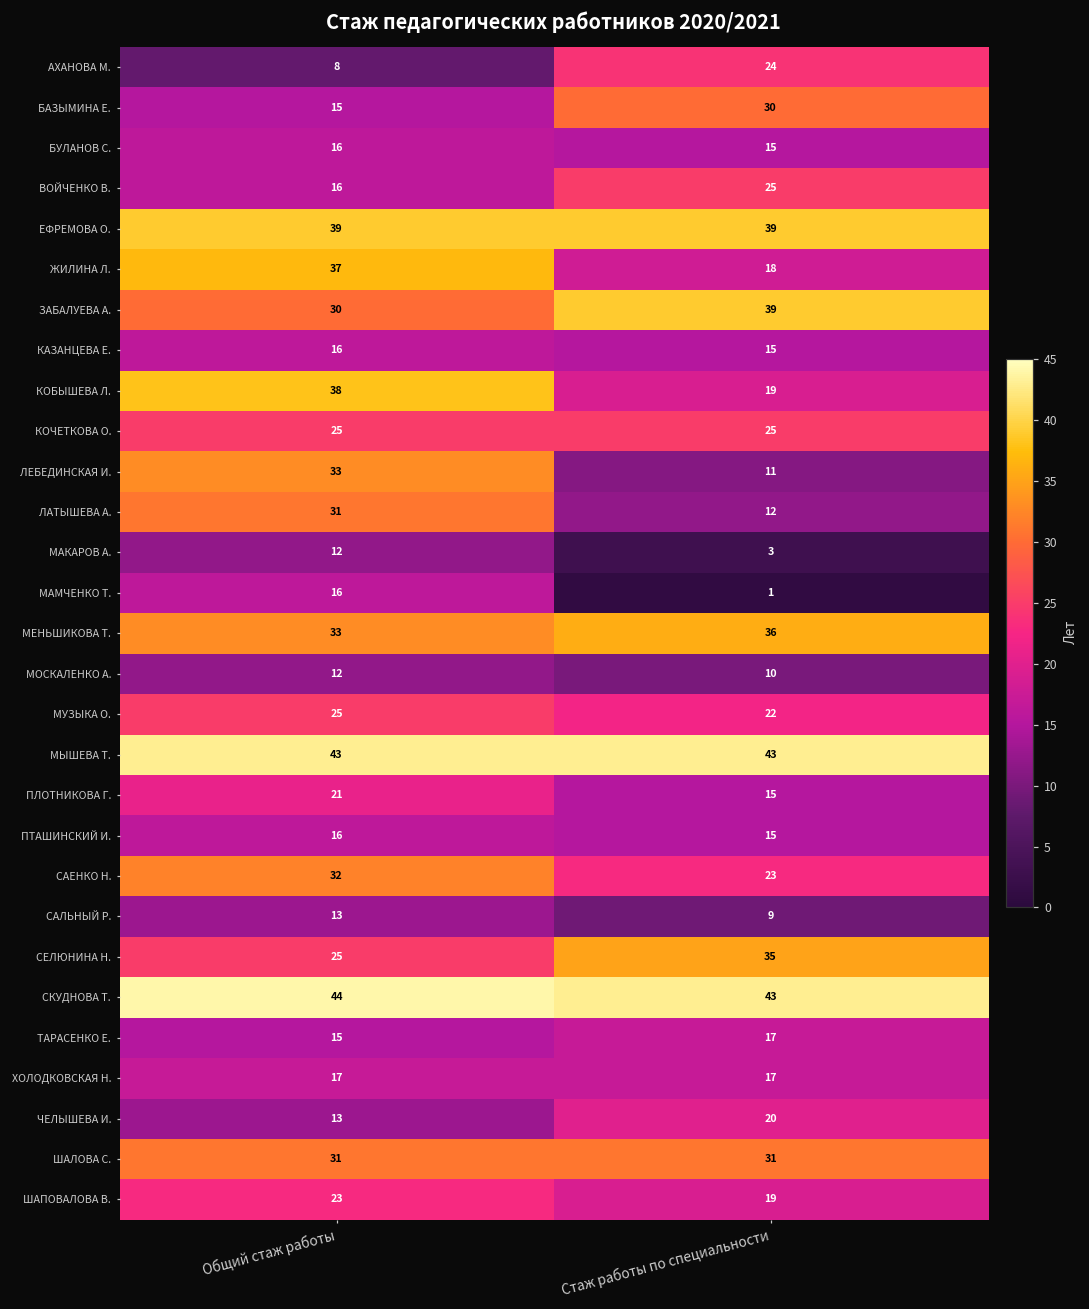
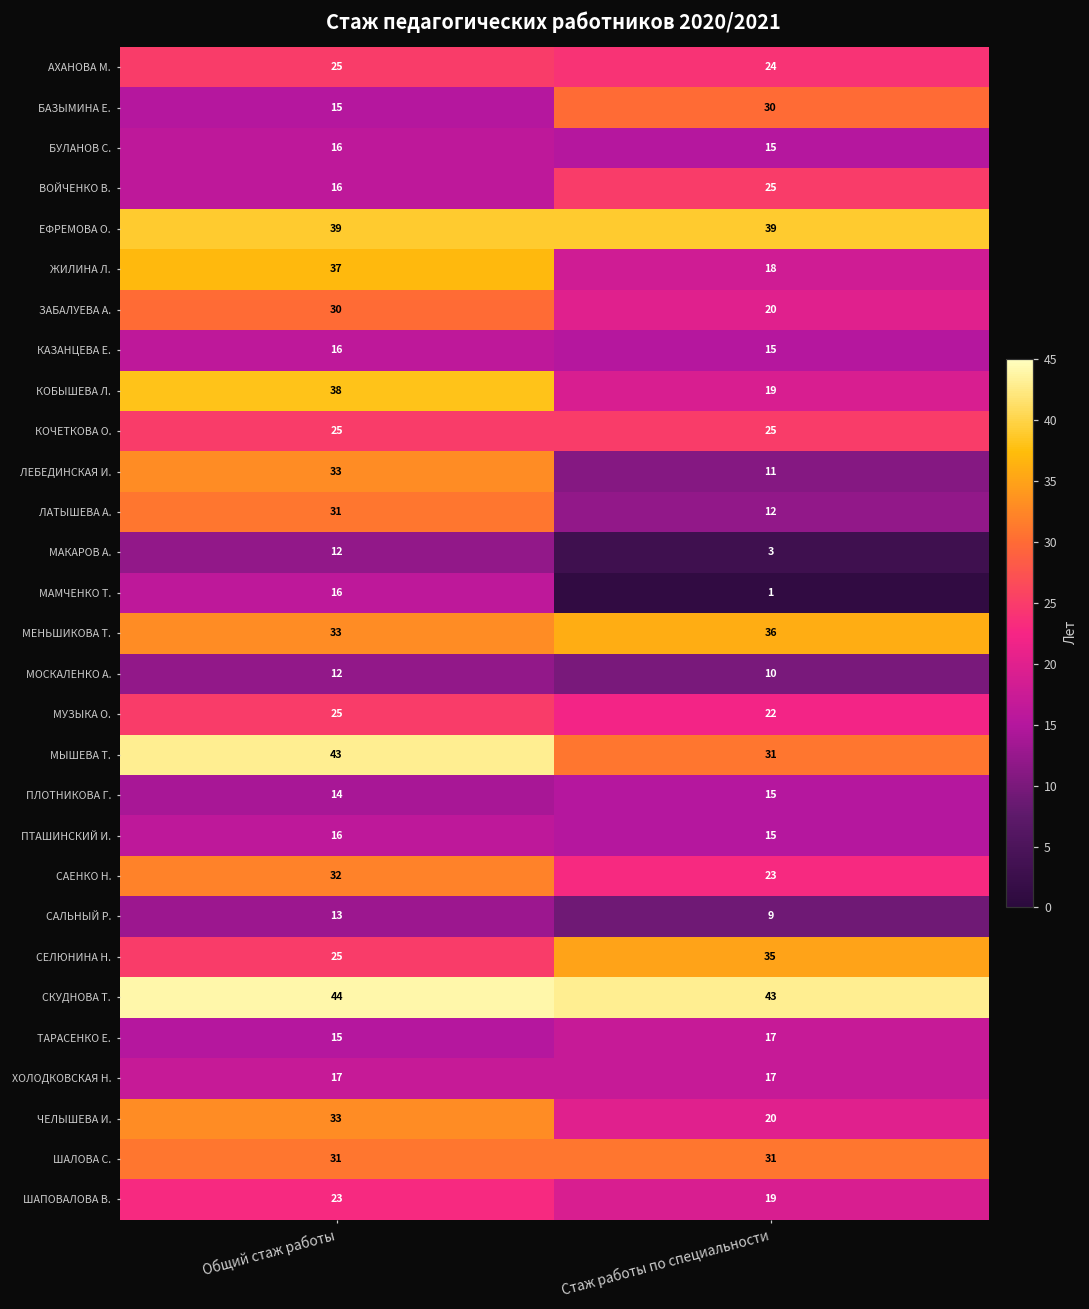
  {
    "АХАНОВА М.": {
-     "Общий стаж работы": 8,
+     "Общий стаж работы": 25,
      "Стаж работы по специальности": 24
    },
    "БАЗЫМИНА Е.": {
      "Общий стаж работы": 15,
      "Стаж работы по специальности": 30
    },
    "БУЛАНОВ С.": {
      "Общий стаж работы": 16,
      "Стаж работы по специальности": 15
    },
    "ВОЙЧЕНКО В.": {
      "Общий стаж работы": 16,
      "Стаж работы по специальности": 25
    },
    "ЕФРЕМОВА О.": {
      "Общий стаж работы": 39,
      "Стаж работы по специальности": 39
    },
    "ЖИЛИНА Л.": {
      "Общий стаж работы": 37,
      "Стаж работы по специальности": 18
    },
    "ЗАБАЛУЕВА А.": {
      "Общий стаж работы": 30,
-     "Стаж работы по специальности": 39
+     "Стаж работы по специальности": 20
    },
    "КАЗАНЦЕВА Е.": {
      "Общий стаж работы": 16,
      "Стаж работы по специальности": 15
    },
    "КОБЫШЕВА Л.": {
      "Общий стаж работы": 38,
      "Стаж работы по специальности": 19
    },
    "КОЧЕТКОВА О.": {
      "Общий стаж работы": 25,
      "Стаж работы по специальности": 25
    },
    "ЛЕБЕДИНСКАЯ И.": {
      "Общий стаж работы": 33,
      "Стаж работы по специальности": 11
    },
    "ЛАТЫШЕВА А.": {
      "Общий стаж работы": 31,
      "Стаж работы по специальности": 12
    },
    "МАКАРОВ А.": {
      "Общий стаж работы": 12,
      "Стаж работы по специальности": 3
    },
    "МАМЧЕНКО Т.": {
      "Общий стаж работы": 16,
      "Стаж работы по специальности": 1
    },
    "МЕНЬШИКОВА Т.": {
      "Общий стаж работы": 33,
      "Стаж работы по специальности": 36
    },
    "МОСКАЛЕНКО А.": {
      "Общий стаж работы": 12,
      "Стаж работы по специальности": 10
    },
    "МУЗЫКА О.": {
      "Общий стаж работы": 25,
      "Стаж работы по специальности": 22
    },
    "МЫШЕВА Т.": {
      "Общий стаж работы": 43,
-     "Стаж работы по специальности": 43
+     "Стаж работы по специальности": 31
    },
    "ПЛОТНИКОВА Г.": {
-     "Общий стаж работы": 21,
+     "Общий стаж работы": 14,
      "Стаж работы по специальности": 15
    },
    "ПТАШИНСКИЙ И.": {
      "Общий стаж работы": 16,
      "Стаж работы по специальности": 15
    },
    "САЕНКО Н.": {
      "Общий стаж работы": 32,
      "Стаж работы по специальности": 23
    },
    "САЛЬНЫЙ Р.": {
      "Общий стаж работы": 13,
      "Стаж работы по специальности": 9
    },
    "СЕЛЮНИНА Н.": {
      "Общий стаж работы": 25,
      "Стаж работы по специальности": 35
    },
    "СКУДНОВА Т.": {
      "Общий стаж работы": 44,
      "Стаж работы по специальности": 43
    },
    "ТАРАСЕНКО Е.": {
      "Общий стаж работы": 15,
      "Стаж работы по специальности": 17
    },
    "ХОЛОДКОВСКАЯ Н.": {
      "Общий стаж работы": 17,
      "Стаж работы по специальности": 17
    },
    "ЧЕЛЫШЕВА И.": {
-     "Общий стаж работы": 13,
+     "Общий стаж работы": 33,
      "Стаж работы по специальности": 20
    },
    "ШАЛОВА С.": {
      "Общий стаж работы": 31,
      "Стаж работы по специальности": 31
    },
    "ШАПОВАЛОВА В.": {
      "Общий стаж работы": 23,
      "Стаж работы по специальности": 19
    }
  }
